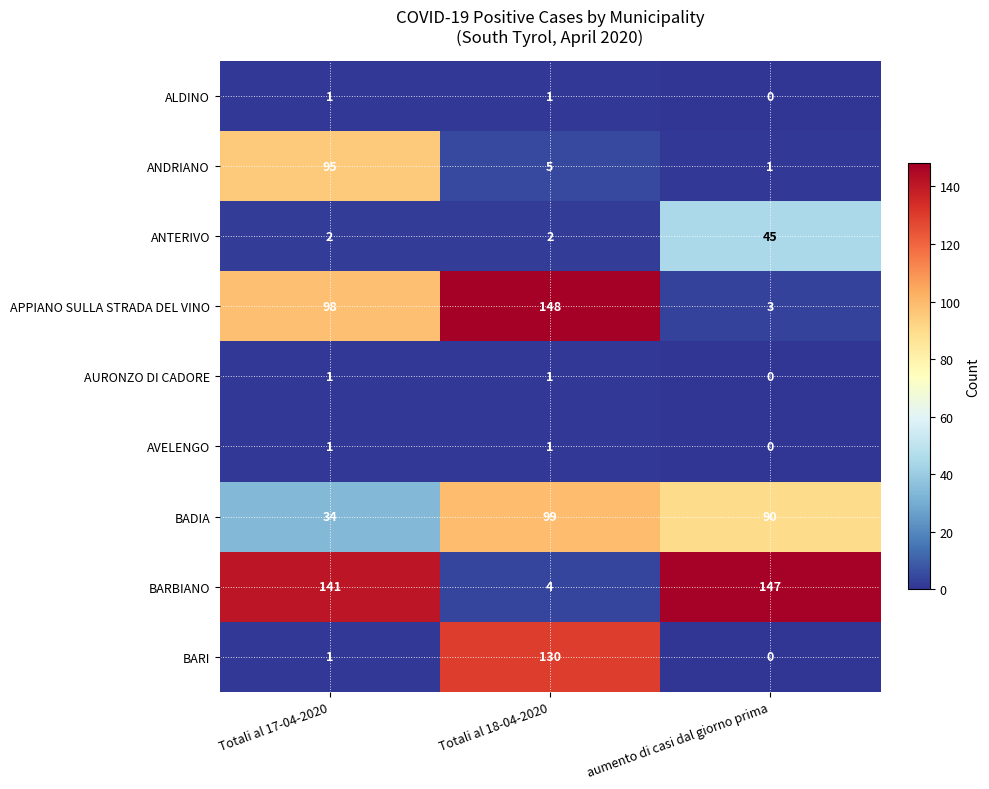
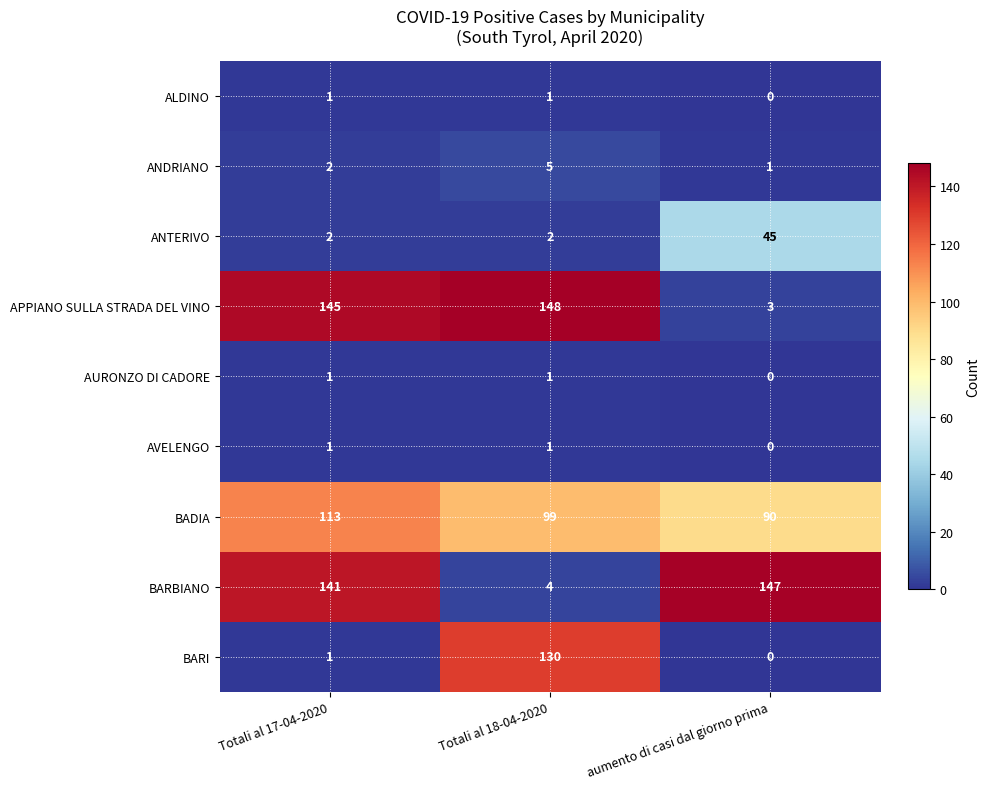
  {
    "ALDINO": {
      "Totali al 17-04-2020": 1,
      "Totali al 18-04-2020": 1,
      "aumento di casi dal giorno prima": 0
    },
    "ANDRIANO": {
-     "Totali al 17-04-2020": 95,
+     "Totali al 17-04-2020": 2,
      "Totali al 18-04-2020": 5,
      "aumento di casi dal giorno prima": 1
    },
    "ANTERIVO": {
      "Totali al 17-04-2020": 2,
      "Totali al 18-04-2020": 2,
      "aumento di casi dal giorno prima": 45
    },
    "APPIANO SULLA STRADA DEL VINO": {
-     "Totali al 17-04-2020": 98,
+     "Totali al 17-04-2020": 145,
      "Totali al 18-04-2020": 148,
      "aumento di casi dal giorno prima": 3
    },
    "AURONZO DI CADORE": {
      "Totali al 17-04-2020": 1,
      "Totali al 18-04-2020": 1,
      "aumento di casi dal giorno prima": 0
    },
    "AVELENGO": {
      "Totali al 17-04-2020": 1,
      "Totali al 18-04-2020": 1,
      "aumento di casi dal giorno prima": 0
    },
    "BADIA": {
-     "Totali al 17-04-2020": 34,
+     "Totali al 17-04-2020": 113,
      "Totali al 18-04-2020": 99,
      "aumento di casi dal giorno prima": 90
    },
    "BARBIANO": {
      "Totali al 17-04-2020": 141,
      "Totali al 18-04-2020": 4,
      "aumento di casi dal giorno prima": 147
    },
    "BARI": {
      "Totali al 17-04-2020": 1,
      "Totali al 18-04-2020": 130,
      "aumento di casi dal giorno prima": 0
    }
  }
